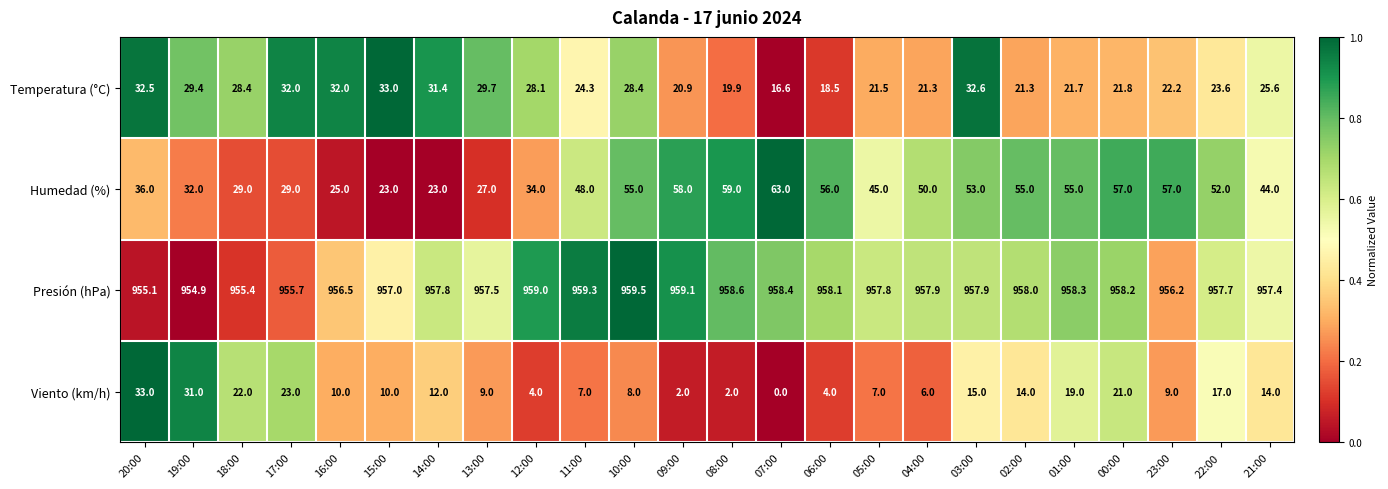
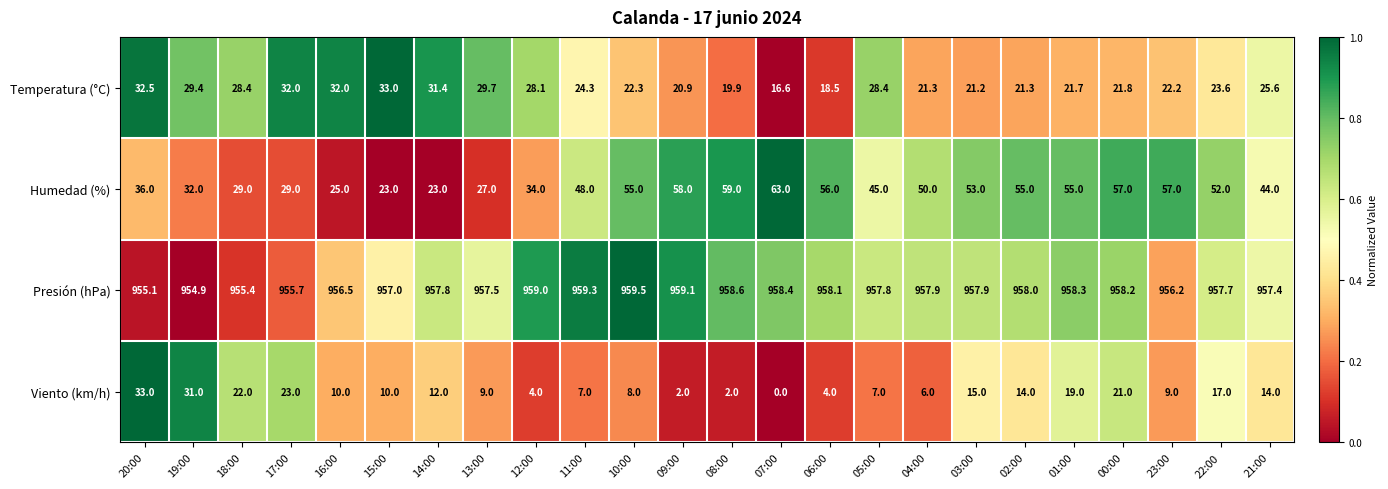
  {
    "Temperatura (°C)": {
      "20:00": 32.5,
      "19:00": 29.4,
      "18:00": 28.4,
      "17:00": 32.0,
      "16:00": 32.0,
      "15:00": 33.0,
      "14:00": 31.4,
      "13:00": 29.7,
      "12:00": 28.1,
      "11:00": 24.3,
-     "10:00": 28.4,
+     "10:00": 22.3,
      "09:00": 20.9,
      "08:00": 19.9,
      "07:00": 16.6,
      "06:00": 18.5,
-     "05:00": 21.5,
+     "05:00": 28.4,
      "04:00": 21.3,
-     "03:00": 32.6,
+     "03:00": 21.2,
      "02:00": 21.3,
      "01:00": 21.7,
      "00:00": 21.8,
      "23:00": 22.2,
      "22:00": 23.6,
      "21:00": 25.6
    },
    "Humedad (%)": {
      "20:00": 36.0,
      "19:00": 32.0,
      "18:00": 29.0,
      "17:00": 29.0,
      "16:00": 25.0,
      "15:00": 23.0,
      "14:00": 23.0,
      "13:00": 27.0,
      "12:00": 34.0,
      "11:00": 48.0,
      "10:00": 55.0,
      "09:00": 58.0,
      "08:00": 59.0,
      "07:00": 63.0,
      "06:00": 56.0,
      "05:00": 45.0,
      "04:00": 50.0,
      "03:00": 53.0,
      "02:00": 55.0,
      "01:00": 55.0,
      "00:00": 57.0,
      "23:00": 57.0,
      "22:00": 52.0,
      "21:00": 44.0
    },
    "Presión (hPa)": {
      "20:00": 955.1,
      "19:00": 954.9,
      "18:00": 955.4,
      "17:00": 955.7,
      "16:00": 956.5,
      "15:00": 957.0,
      "14:00": 957.8,
      "13:00": 957.5,
      "12:00": 959.0,
      "11:00": 959.3,
      "10:00": 959.5,
      "09:00": 959.1,
      "08:00": 958.6,
      "07:00": 958.4,
      "06:00": 958.1,
      "05:00": 957.8,
      "04:00": 957.9,
      "03:00": 957.9,
      "02:00": 958.0,
      "01:00": 958.3,
      "00:00": 958.2,
      "23:00": 956.2,
      "22:00": 957.7,
      "21:00": 957.4
    },
    "Viento (km/h)": {
      "20:00": 33.0,
      "19:00": 31.0,
      "18:00": 22.0,
      "17:00": 23.0,
      "16:00": 10.0,
      "15:00": 10.0,
      "14:00": 12.0,
      "13:00": 9.0,
      "12:00": 4.0,
      "11:00": 7.0,
      "10:00": 8.0,
      "09:00": 2.0,
      "08:00": 2.0,
      "07:00": 0.0,
      "06:00": 4.0,
      "05:00": 7.0,
      "04:00": 6.0,
      "03:00": 15.0,
      "02:00": 14.0,
      "01:00": 19.0,
      "00:00": 21.0,
      "23:00": 9.0,
      "22:00": 17.0,
      "21:00": 14.0
    }
  }
